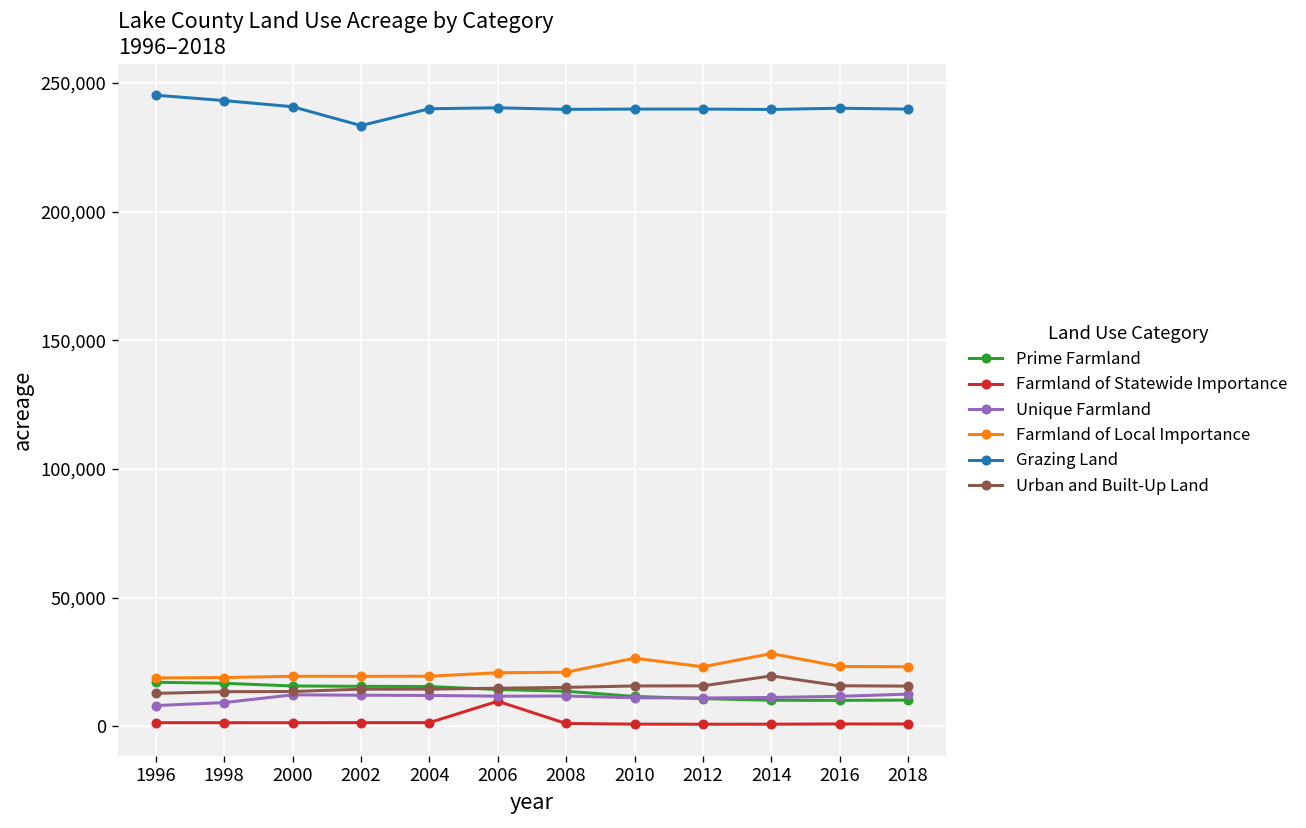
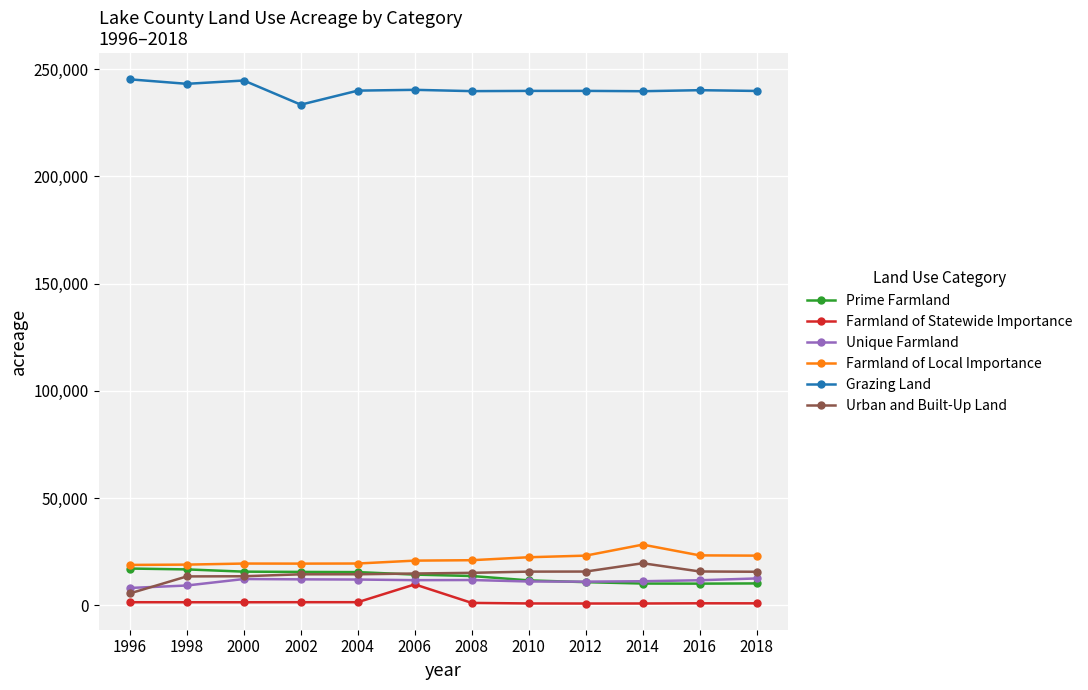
  {
    "Prime Farmland": {
      "1996": "17,000",
      "1998": "17,000",
      "2000": "16,000",
      "2008": "14,000",
      "2016": "10,000",
      "2018": "10,000"
    },
    "Farmland of Statewide Importance": {
      "1996": "1,000",
      "1998": "1,000",
      "2000": "1,000",
      "2002": "1,000",
      "2004": "1,000",
      "2006": "10,000",
      "2008": "1,000",
      "2010": "1,000",
      "2012": "1,000",
      "2014": "1,000",
      "2016": "1,000",
      "2018": "1,000"
    },
    "Unique Farmland": {
      "1996": "8,000",
      "1998": "9,000",
      "2000": "12,000",
      "2002": "12,000",
      "2004": "12,000",
      "2006": "12,000",
      "2008": "12,000",
      "2016": "12,000",
      "2018": "13,000"
    },
    "Farmland of Local Importance": {
      "1996": "19,000",
      "1998": "19,000",
      "2000": "19,000",
      "2002": "19,000",
      "2004": "19,000",
      "2006": "21,000",
      "2008": "21,000",
-     "2010": "26,000",
+     "2010": "22,000",
      "2012": "23,000",
      "2014": "28,000",
      "2016": "23,000",
      "2018": "23,000"
    },
    "Grazing Land": {
      "1996": "245,000",
      "1998": "243,000",
-     "2000": "241,000",
+     "2000": "245,000",
      "2002": "233,000",
      "2004": "240,000",
      "2006": "240,000",
      "2008": "240,000",
      "2010": "240,000",
      "2012": "240,000",
      "2014": "240,000",
      "2016": "240,000",
      "2018": "240,000"
    },
    "Urban and Built-Up Land": {
-     "1996": "13,000",
+     "1996": "6,000",
      "1998": "13,000",
      "2000": "14,000",
      "2008": "15,000",
      "2010": "16,000",
      "2012": "16,000",
      "2014": "20,000",
      "2016": "16,000",
      "2018": "16,000"
    }
  }
